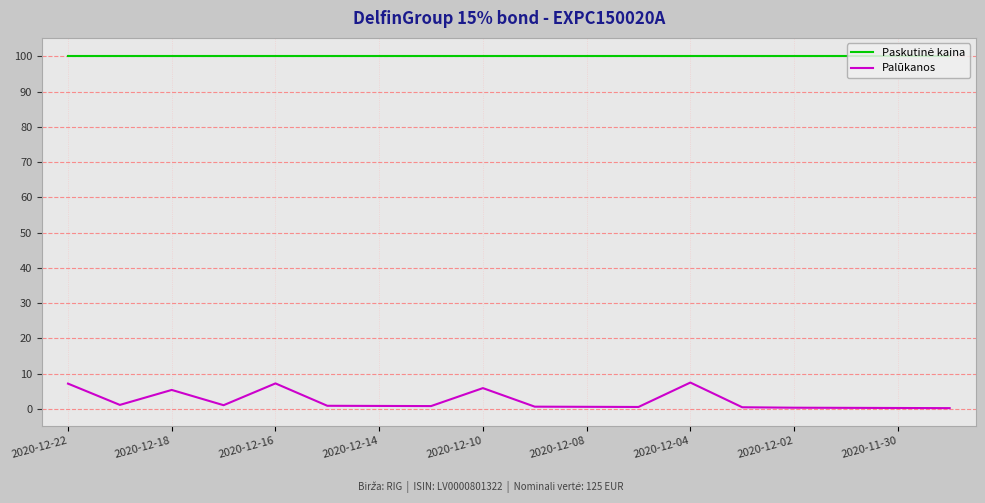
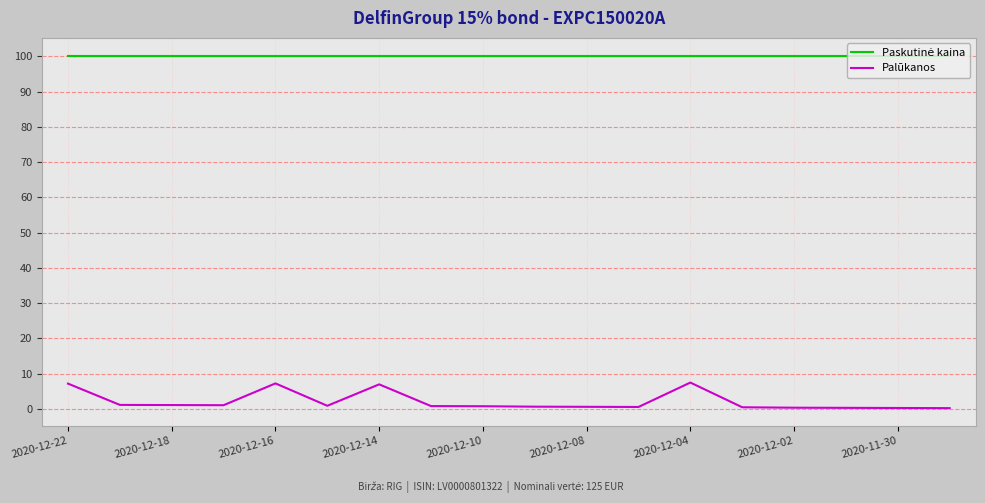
  {
    "Paskutinė kaina": {
      "2020-12-22": 100,
      "2020-12-18": 100,
      "2020-12-16": 100,
      "2020-12-14": 100,
      "2020-12-10": 100,
      "2020-12-08": 100,
      "2020-12-04": 100,
      "2020-12-02": 100
    },
    "Palūkanos": {
      "2020-12-22": 7,
-     "2020-12-18": 5,
+     "2020-12-18": 1,
      "2020-12-16": 7,
-     "2020-12-14": 1,
-     "2020-12-10": 6,
+     "2020-12-14": 7,
+     "2020-12-10": 1,
      "2020-12-08": 1,
      "2020-12-04": 8,
      "2020-12-02": 0,
      "2020-11-30": 0
    }
  }
